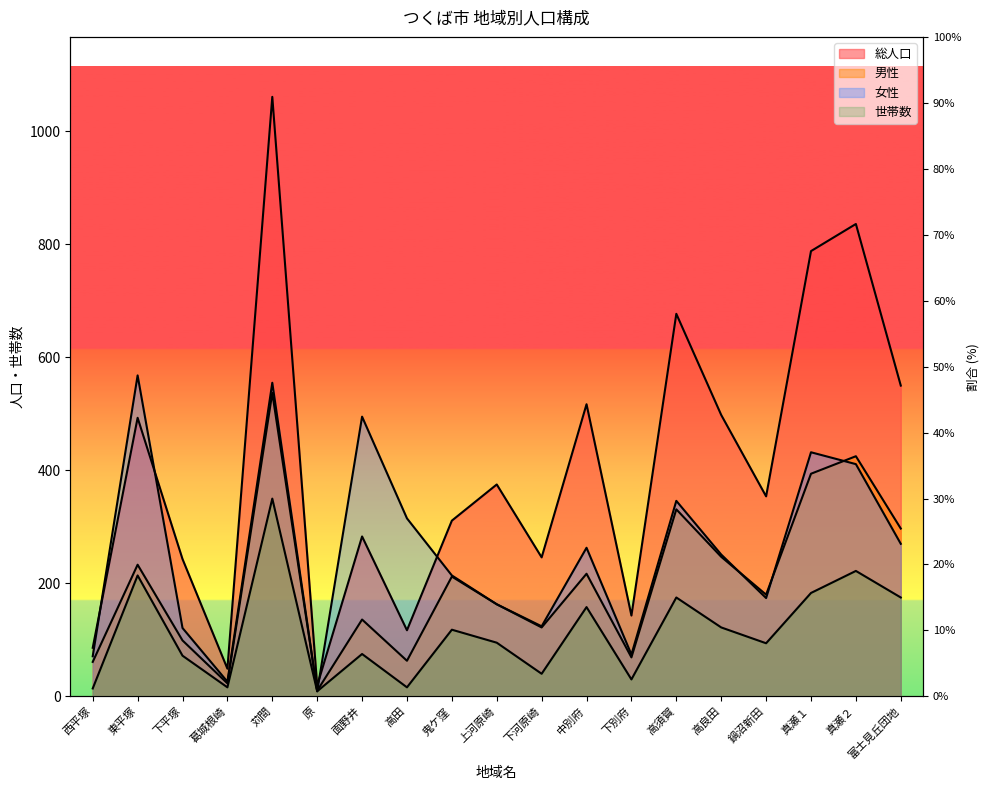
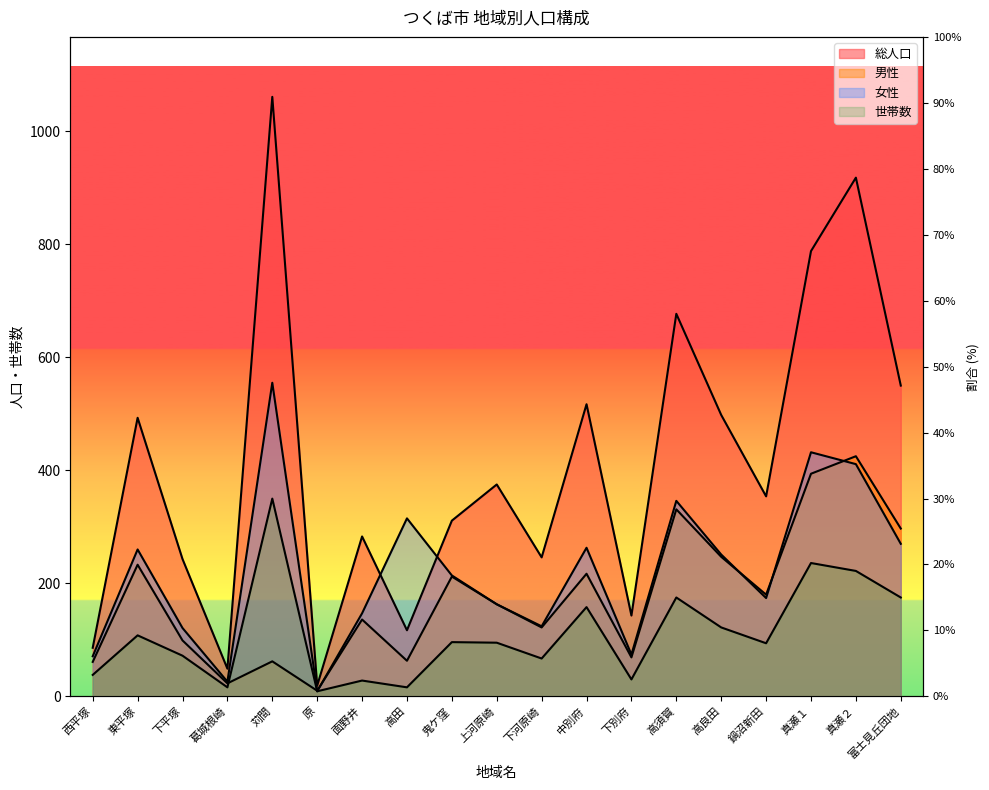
  {
    "総人口": {
      "西平塚": 90,
      "東平塚": 490,
      "下平塚": 240,
      "葛城根崎": 50,
      "苅間": 1060,
      "原": 20,
      "面野井": 280,
      "高田": 120,
      "鬼ケ窪": 310,
      "上河原崎": 380,
      "下河原崎": 250,
      "中別府": 520,
      "下別府": 140,
      "高須賀": 680,
      "高良田": 500,
      "鍋沼新田": 350,
      "真瀬１": 790,
-     "真瀬２": 840,
+     "真瀬２": 920,
      "富士見丘団地": 550
    },
    "男性": {
      "西平塚": 60,
      "東平塚": 230,
      "下平塚": 100,
-     "苅間": 540,
+     "苅間": 60,
      "面野井": 140,
      "高田": 60,
      "中別府": 220,
      "下別府": 70,
      "高須賀": 330,
      "鍋沼新田": 180,
      "真瀬１": 390,
      "真瀬２": 430,
      "富士見丘団地": 300
    },
    "女性": {
      "西平塚": 70,
-     "東平塚": 570,
+     "東平塚": 260,
      "下平塚": 120,
      "苅間": 560,
-     "面野井": 500,
+     "面野井": 150,
      "高田": 320,
      "中別府": 260,
      "下別府": 70,
      "高須賀": 350,
      "鍋沼新田": 170,
      "真瀬１": 430,
      "真瀬２": 410,
      "富士見丘団地": 270
    },
    "世帯数": {
-     "西平塚": 10,
-     "東平塚": 210,
+     "西平塚": 40,
+     "東平塚": 110,
      "下平塚": 70,
      "葛城根崎": 20,
      "苅間": 350,
-     "面野井": 80,
+     "面野井": 30,
      "高田": 20,
-     "鬼ケ窪": 120,
+     "鬼ケ窪": 100,
      "上河原崎": 100,
-     "下河原崎": 40,
+     "下河原崎": 70,
      "中別府": 160,
      "下別府": 30,
      "高須賀": 180,
      "高良田": 120,
      "鍋沼新田": 90,
-     "真瀬１": 180,
+     "真瀬１": 240,
      "真瀬２": 220,
      "富士見丘団地": 180
    }
  }
